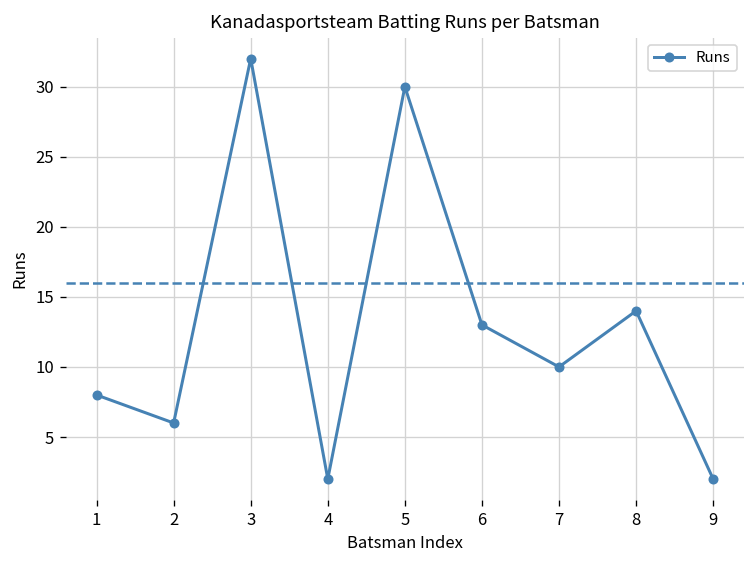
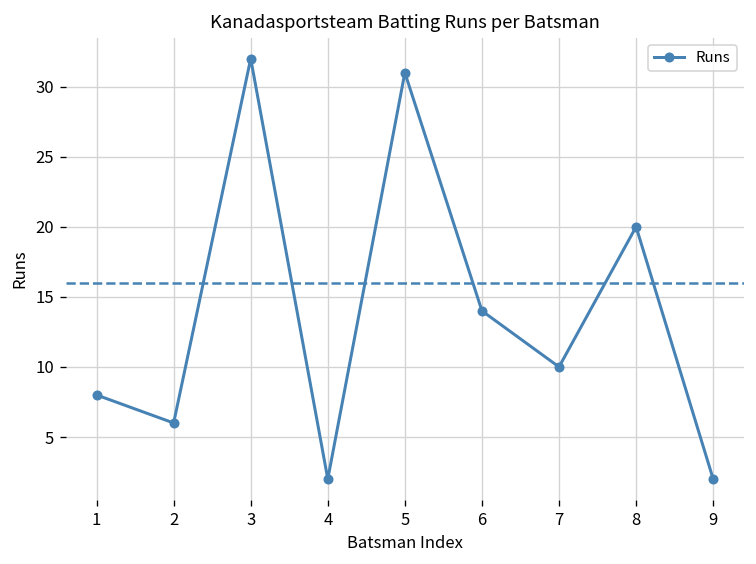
  {
    "1": 8,
    "2": 6,
    "3": 32,
    "4": 2,
-   "5": 30,
-   "6": 13,
+   "5": 31,
+   "6": 14,
    "7": 10,
-   "8": 14,
+   "8": 20,
    "9": 2
  }
